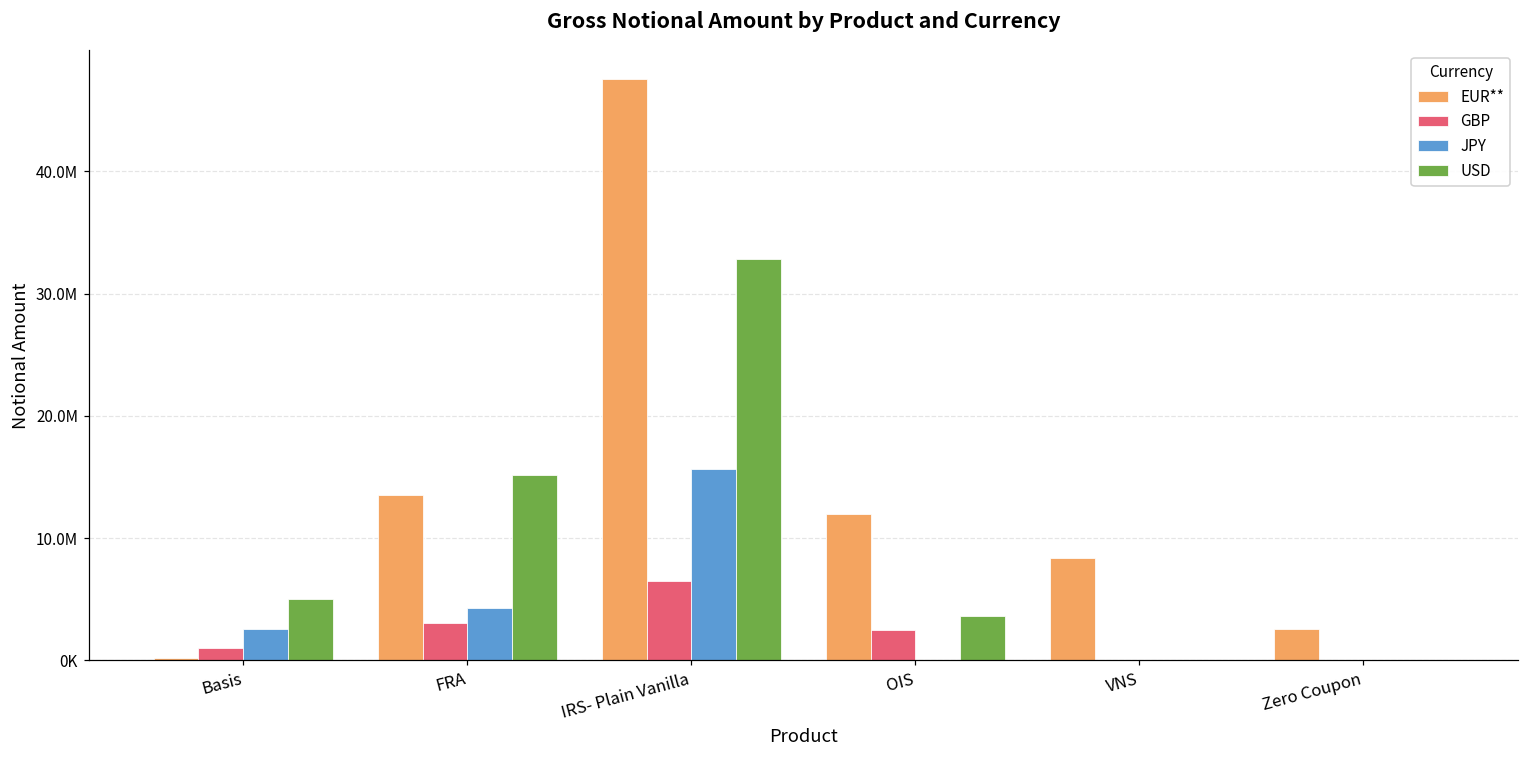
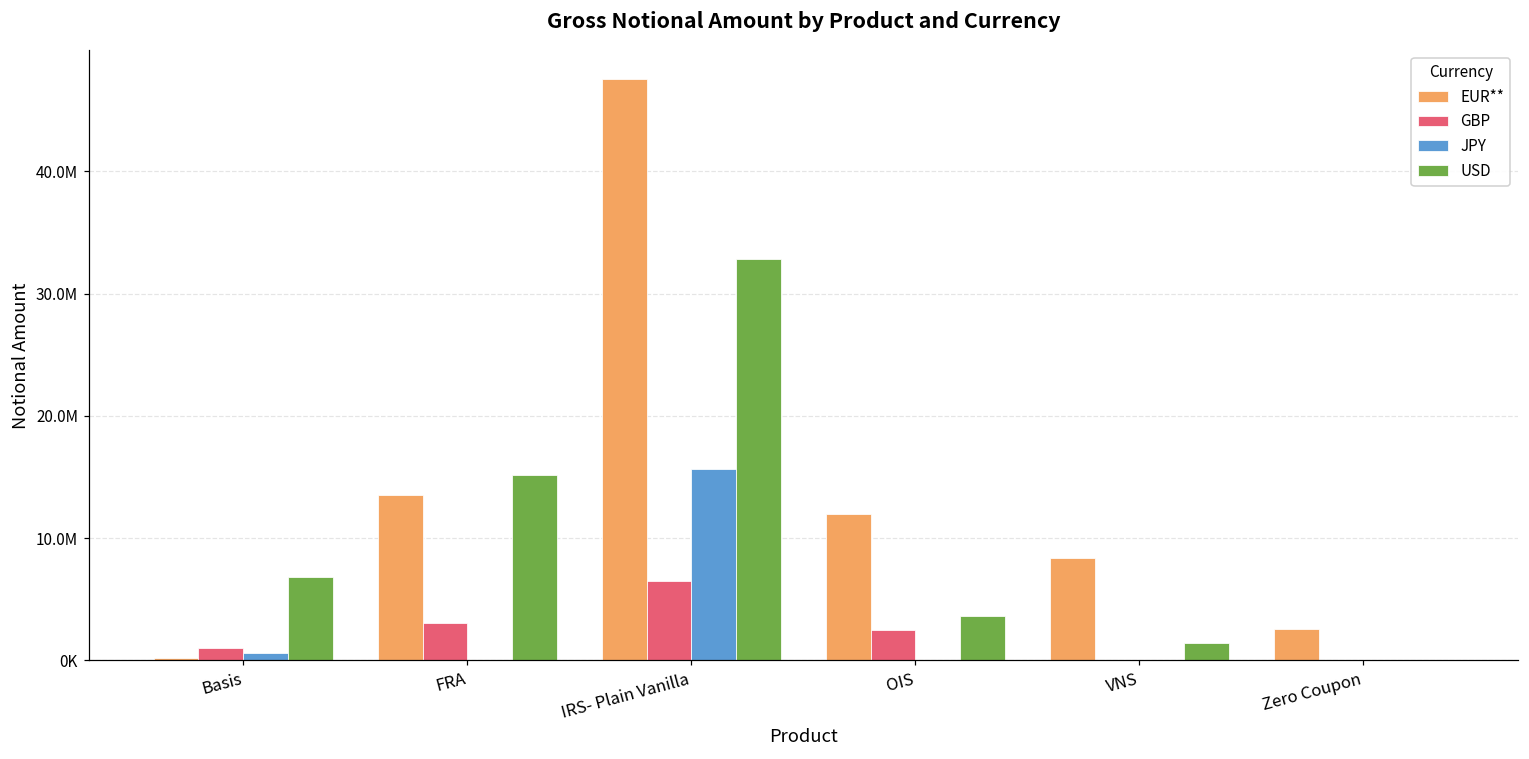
  {
    "EUR**": {
      "FRA": 13500000,
      "IRS- Plain Vanilla": 47500000,
      "OIS": 11900000,
      "VNS": 8400000,
      "Zero Coupon": 2500000
    },
    "GBP": {
      "Basis": 1000000,
      "FRA": 3100000,
      "IRS- Plain Vanilla": 6500000,
      "OIS": 2500000,
      "VNS": 0
    },
    "JPY": {
-     "Basis": 2500000,
-     "FRA": 4300000,
+     "Basis": 600000,
+     "FRA": 0,
      "IRS- Plain Vanilla": 15700000,
      "OIS": 0,
      "VNS": 0
    },
    "USD": {
-     "Basis": 5000000,
+     "Basis": 6800000,
      "FRA": 15200000,
      "IRS- Plain Vanilla": 32900000,
      "OIS": 3700000,
-     "VNS": 0
+     "VNS": 1400000
    }
  }
